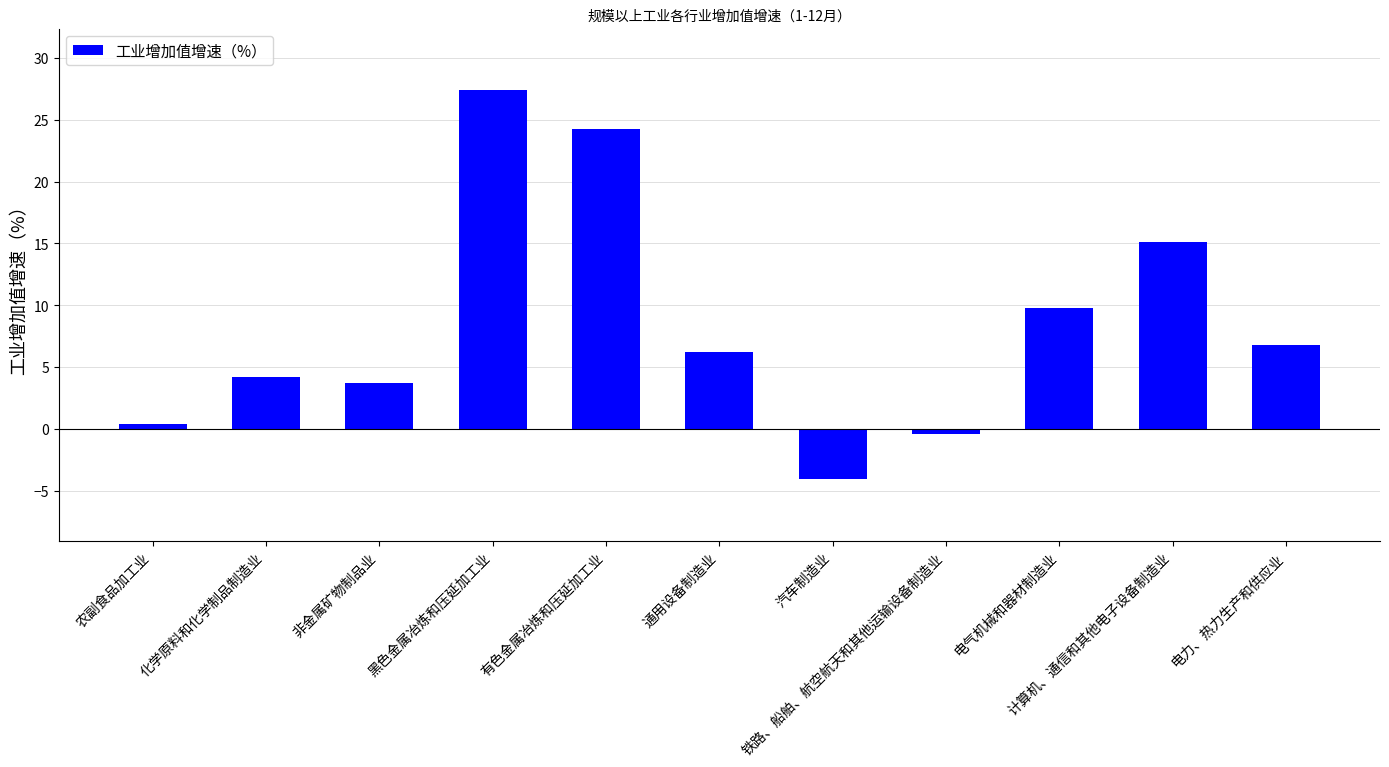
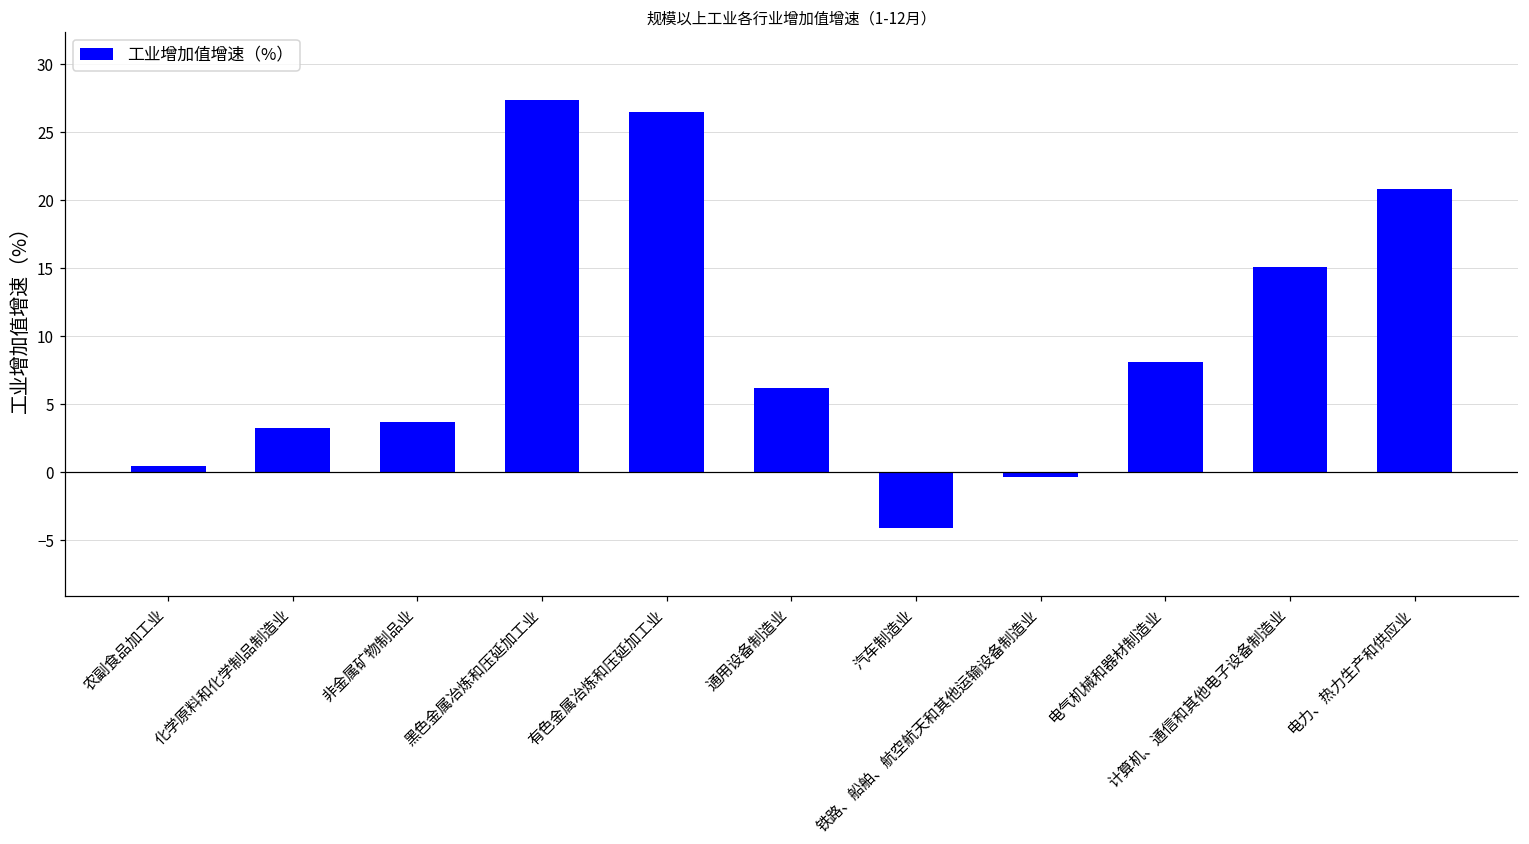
  {
    "农副食品加工业": 0.4,
-   "化学原料和化学制品制造业": 4.2,
+   "化学原料和化学制品制造业": 3.2,
    "非金属矿物制品业": 3.7,
    "黑色金属冶炼和压延加工业": 27.4,
-   "有色金属冶炼和压延加工业": 24.3,
+   "有色金属冶炼和压延加工业": 26.5,
    "通用设备制造业": 6.2,
    "汽车制造业": -4.1,
    "铁路、船舶、航空航天和其他运输设备制造业": -0.4,
-   "电气机械和器材制造业": 9.8,
+   "电气机械和器材制造业": 8.1,
    "计算机、通信和其他电子设备制造业": 15.1,
-   "电力、热力生产和供应业": 6.8
+   "电力、热力生产和供应业": 20.8
  }
